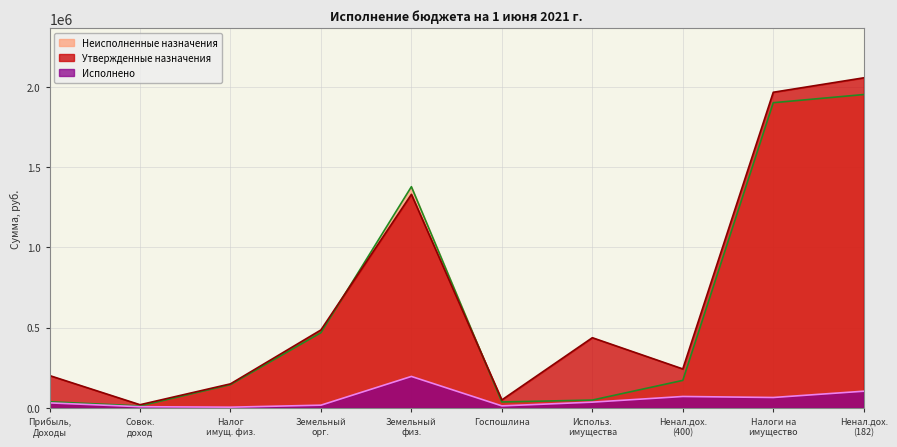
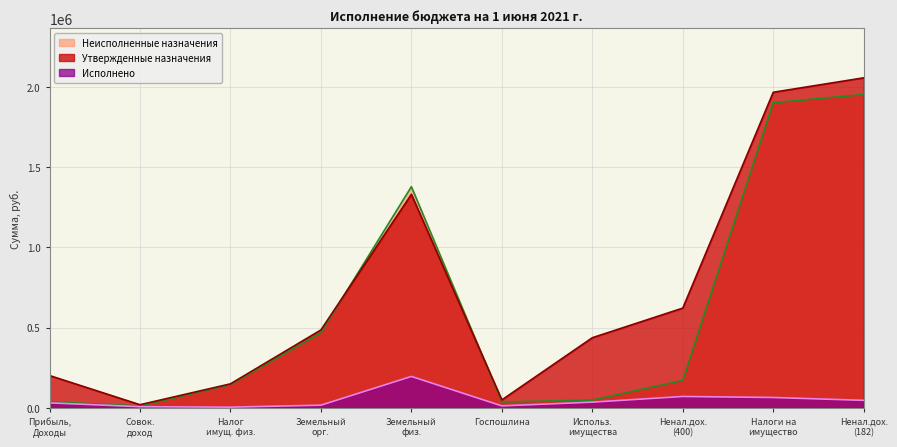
  {
    "Неисполненные назначения": {
      "Земельный орг.": 470000,
      "Земельный физ.": 1380000,
      "Ненал.дох. (400)": 170000,
      "Налоги на имущество": 1900000,
      "Ненал.дох. (182)": 1950000
    },
    "Утвержденные назначения": {
      "Прибыль, Доходы": 200000,
      "Земельный орг.": 490000,
      "Земельный физ.": 1330000,
      "Использ. имущества": 440000,
-     "Ненал.дох. (400)": 240000,
+     "Ненал.дох. (400)": 620000,
      "Налоги на имущество": 1970000,
      "Ненал.дох. (182)": 2060000
    },
    "Исполнено": {
      "Налог имущ. физ.": 0,
      "Земельный орг.": 20000,
      "Земельный физ.": 200000,
      "Госпошлина": 10000,
      "Ненал.дох. (400)": 70000,
      "Налоги на имущество": 70000,
-     "Ненал.дох. (182)": 100000
+     "Ненал.дох. (182)": 50000
    }
  }
